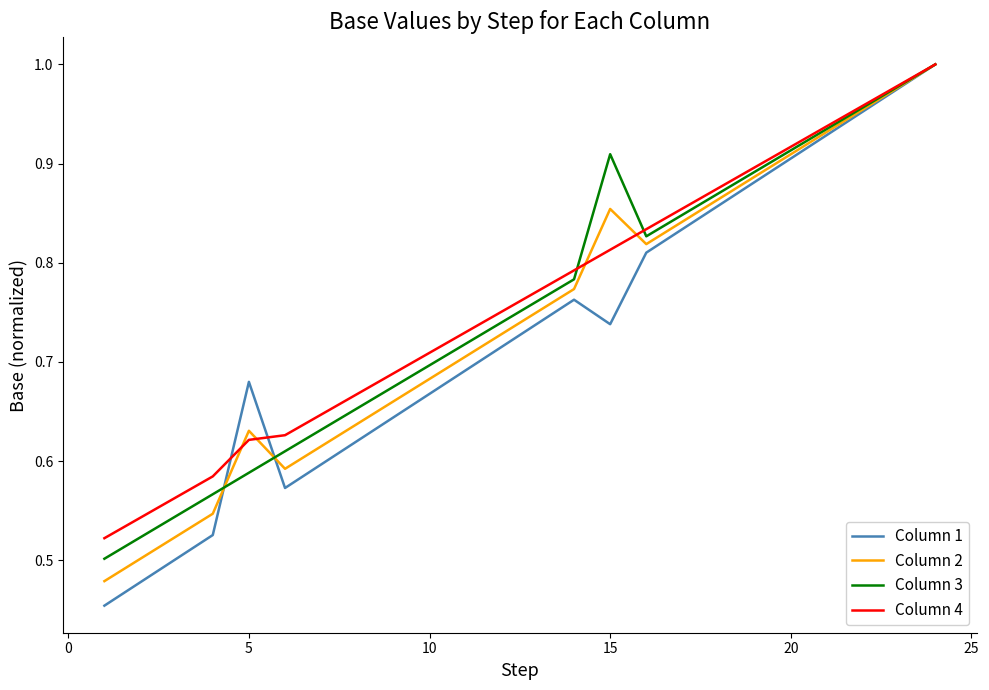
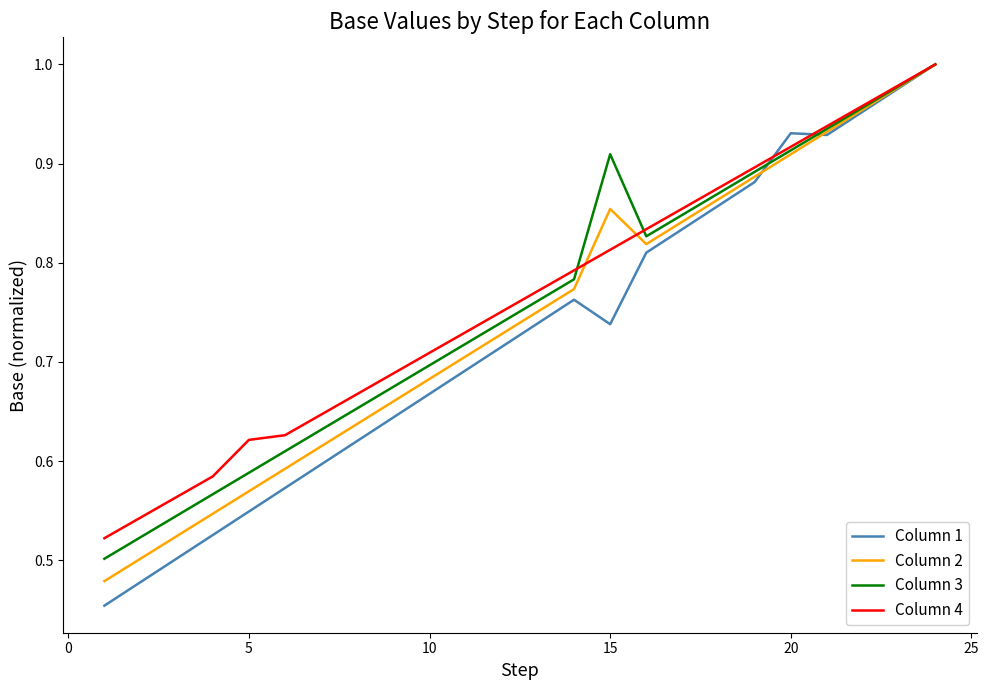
  {
    "Column 1": {
-     "5": 0.68,
+     "5": 0.55,
      "10": 0.67,
      "15": 0.74,
-     "20": 0.91
+     "20": 0.93
    },
    "Column 2": {
-     "5": 0.63,
+     "5": 0.57,
      "10": 0.68,
      "15": 0.85,
      "20": 0.91
    },
    "Column 3": {
      "5": 0.59,
      "10": 0.70,
      "15": 0.91,
      "20": 0.91
    },
    "Column 4": {
      "5": 0.62,
      "10": 0.71,
      "15": 0.81,
      "20": 0.92
    }
  }
